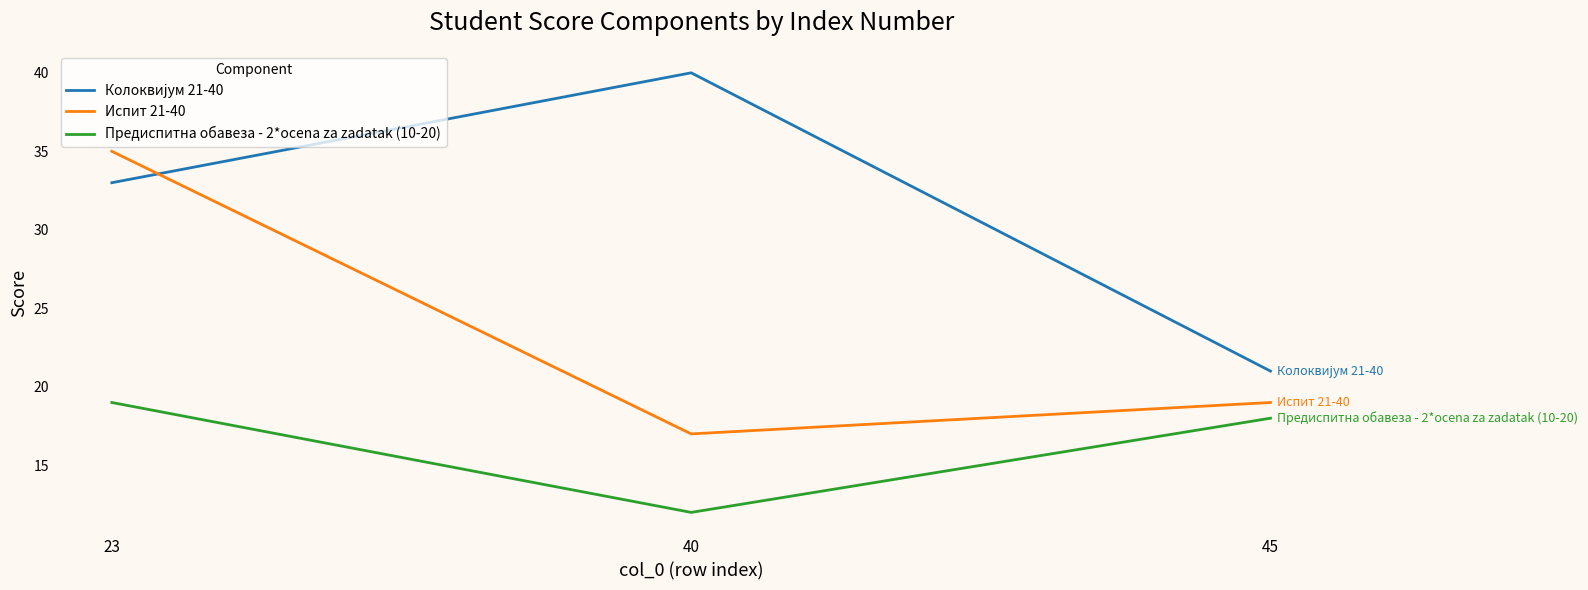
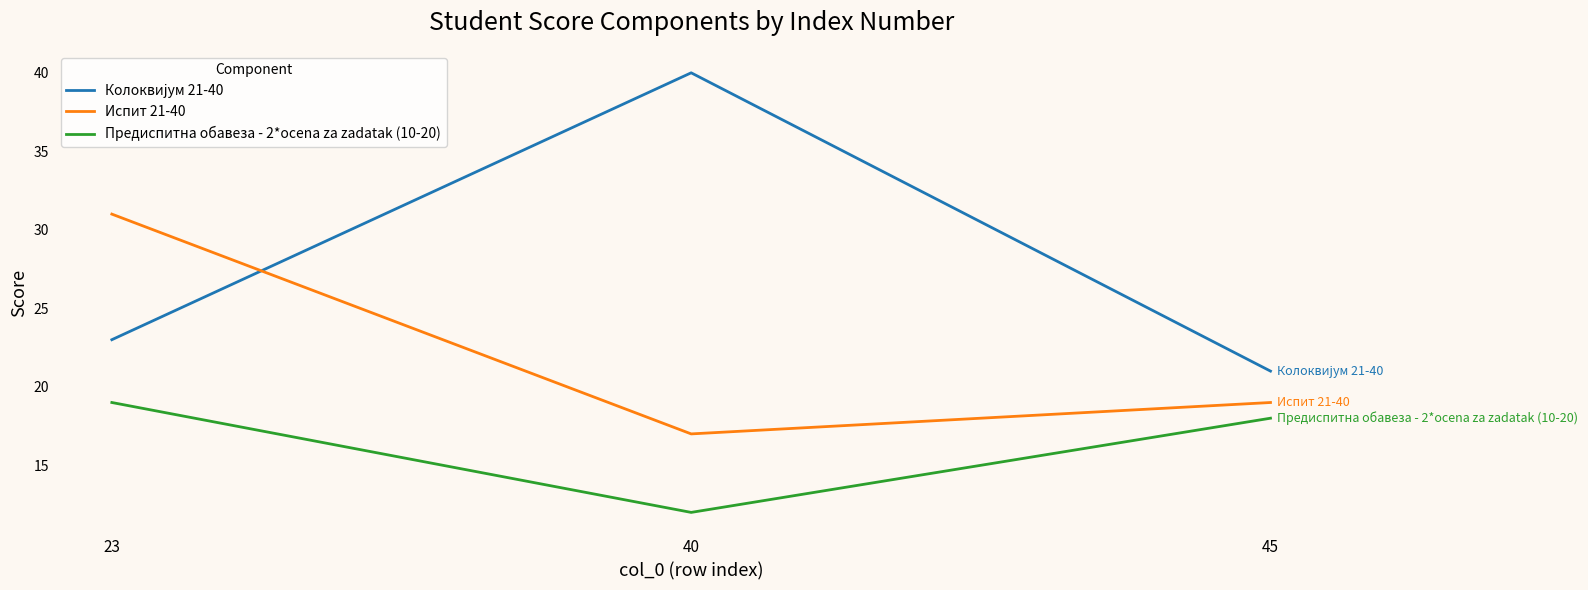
  {
    "Колоквијум 21-40": {
-     "23": 33,
+     "23": 23,
      "40": 40
    },
    "Испит 21-40": {
-     "23": 35,
+     "23": 31,
      "40": 17
    },
    "Предиспитна обавеза - 2*ocena za zadatak (10-20)": {
      "23": 19,
      "40": 12
    }
  }
